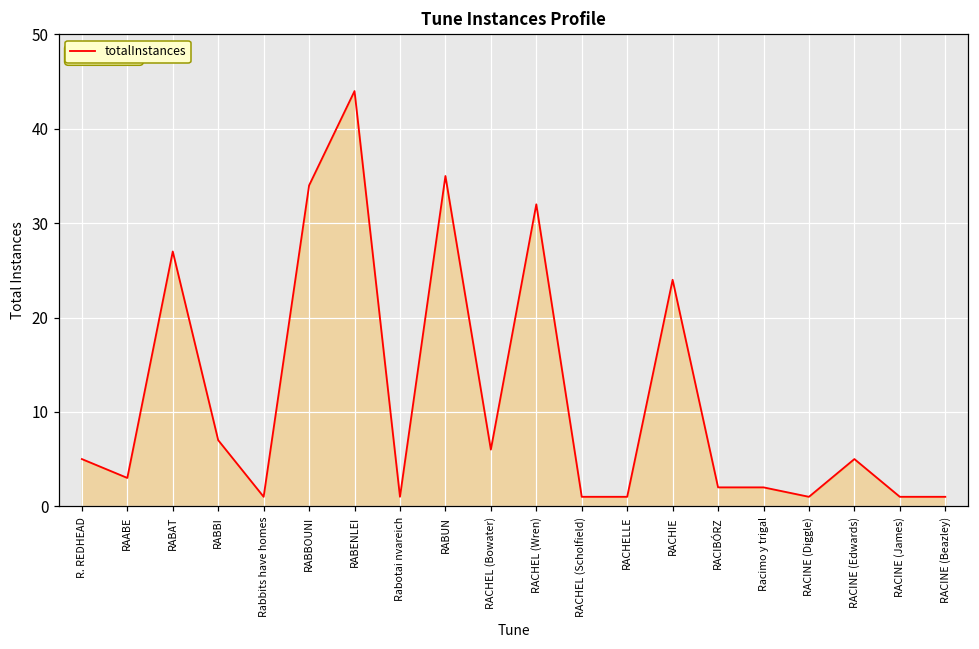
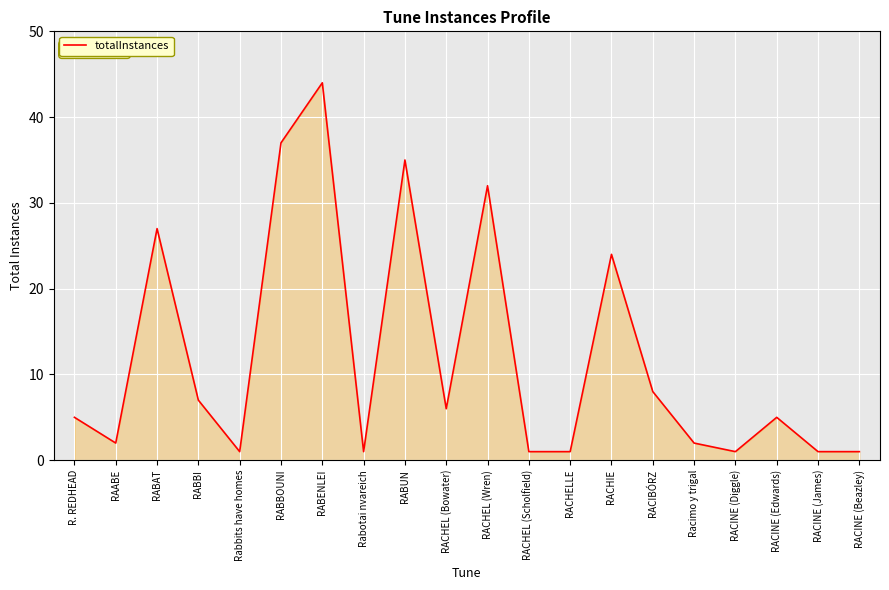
  {
    "R. REDHEAD": 5,
-   "RAABE": 3,
+   "RAABE": 2,
    "RABAT": 27,
    "RABBI": 7,
    "Rabbits have homes": 1,
-   "RABBOUNI": 34,
+   "RABBOUNI": 37,
    "RABENLEI": 44,
    "Rabotai nvareich": 1,
    "RABUN": 35,
    "RACHEL (Bowater)": 6,
    "RACHEL (Wren)": 32,
    "RACHEL (Scholfield)": 1,
    "RACHELLE": 1,
    "RACHIE": 24,
-   "RACIBÓRZ": 2,
+   "RACIBÓRZ": 8,
    "Racimo y trigal": 2,
    "RACINE (Diggle)": 1,
    "RACINE (Edwards)": 5,
    "RACINE (James)": 1,
    "RACINE (Beazley)": 1
  }
